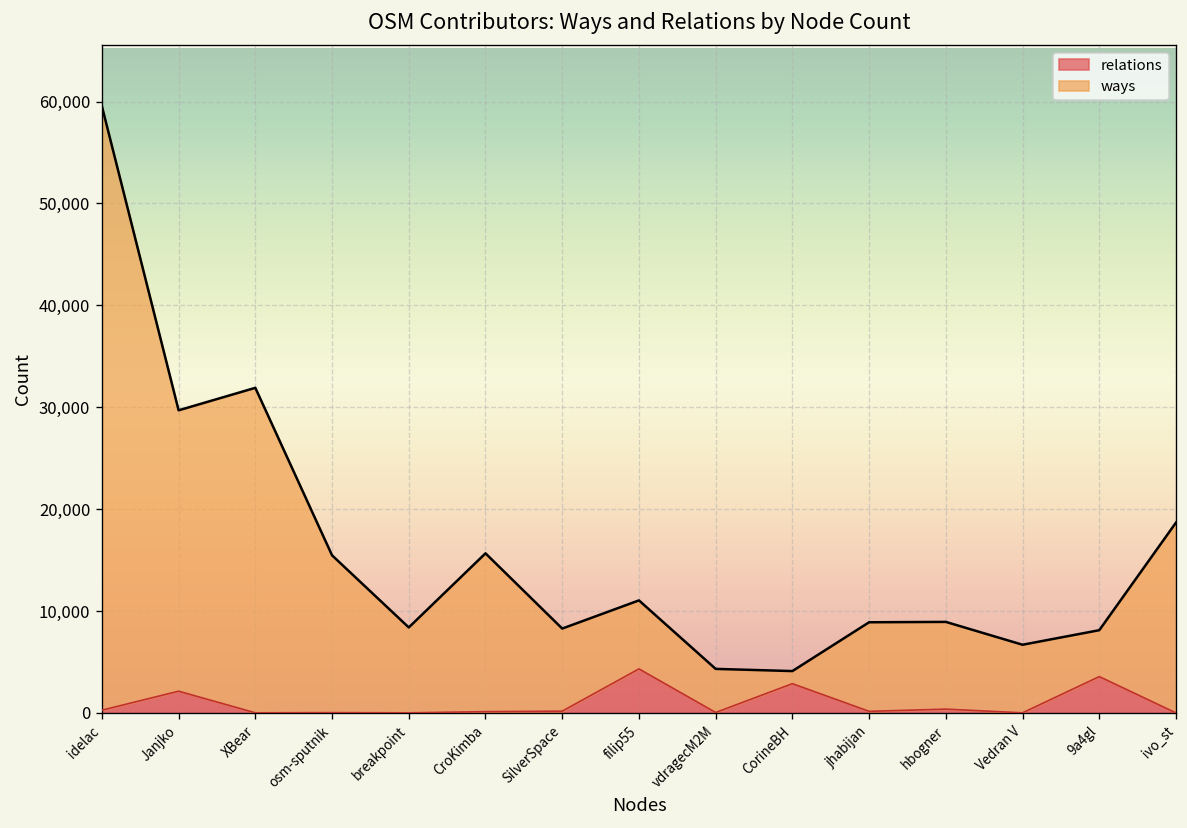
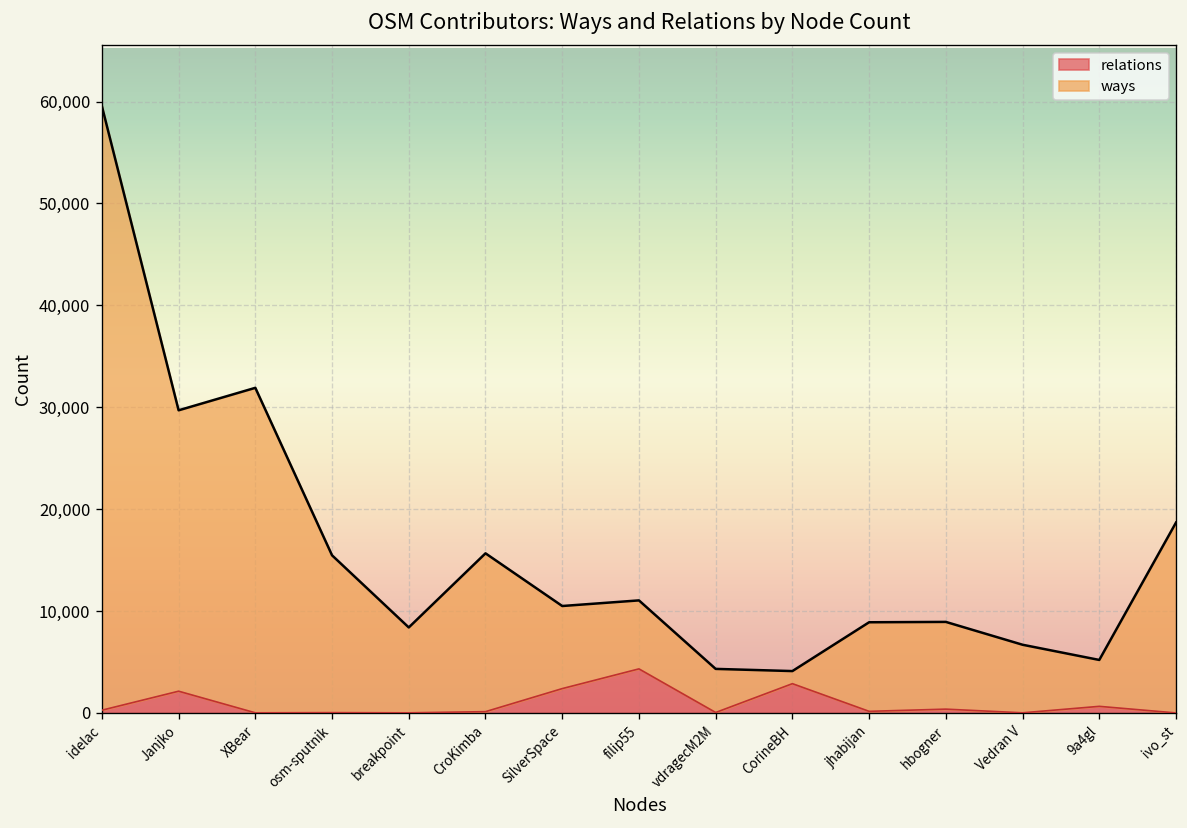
  {
    "relations": {
      "idelac": "0",
      "Janjko": "2,000",
      "XBear": "0",
      "osm-sputnik": "0",
      "breakpoint": "0",
      "CroKimba": "0",
-     "SilverSpace": "0",
+     "SilverSpace": "2,000",
      "filip55": "4,000",
      "vdragecM2M": "0",
      "CorineBH": "3,000",
      "jhabijan": "0",
      "hbogner": "0",
      "Vedran V": "0",
-     "9a4gl": "4,000",
+     "9a4gl": "1,000",
      "ivo_st": "0"
    },
    "ways": {
      "idelac": "59,000",
      "Janjko": "28,000",
      "XBear": "32,000",
      "osm-sputnik": "15,000",
      "breakpoint": "8,000",
      "CroKimba": "16,000",
      "SilverSpace": "8,000",
      "filip55": "7,000",
      "vdragecM2M": "4,000",
      "CorineBH": "1,000",
      "jhabijan": "9,000",
      "hbogner": "9,000",
      "Vedran V": "7,000",
      "9a4gl": "5,000",
      "ivo_st": "19,000"
    }
  }
